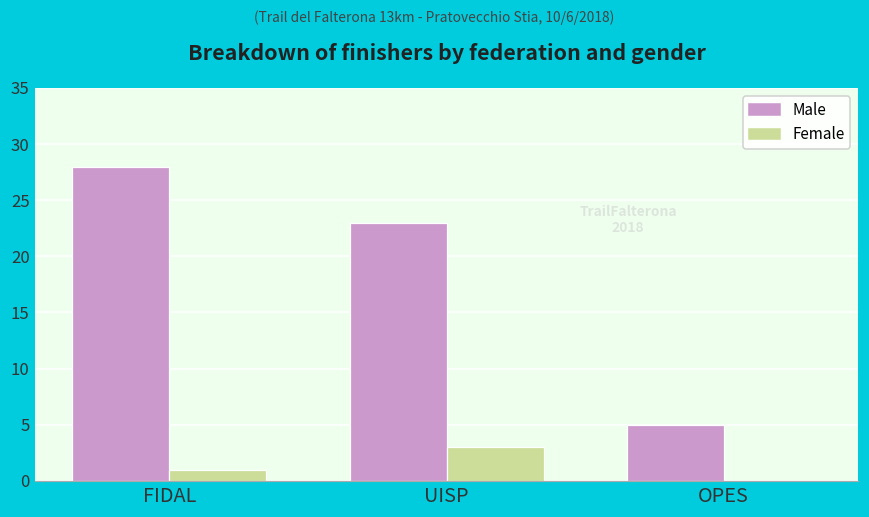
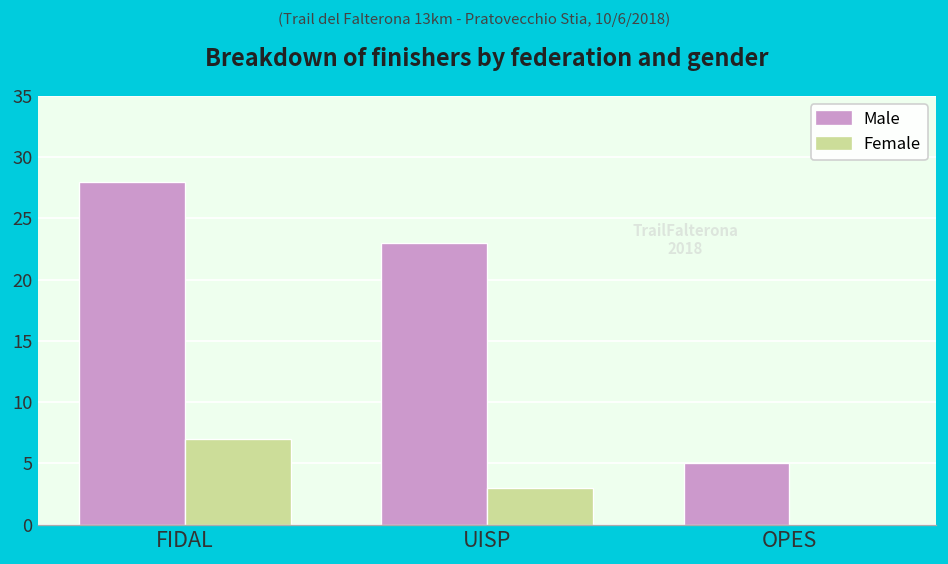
  {
    "Male": {
      "FIDAL": 28,
      "UISP": 23,
      "OPES": 5
    },
    "Female": {
-     "FIDAL": 1,
+     "FIDAL": 7,
      "UISP": 3,
      "OPES": 0
    }
  }
